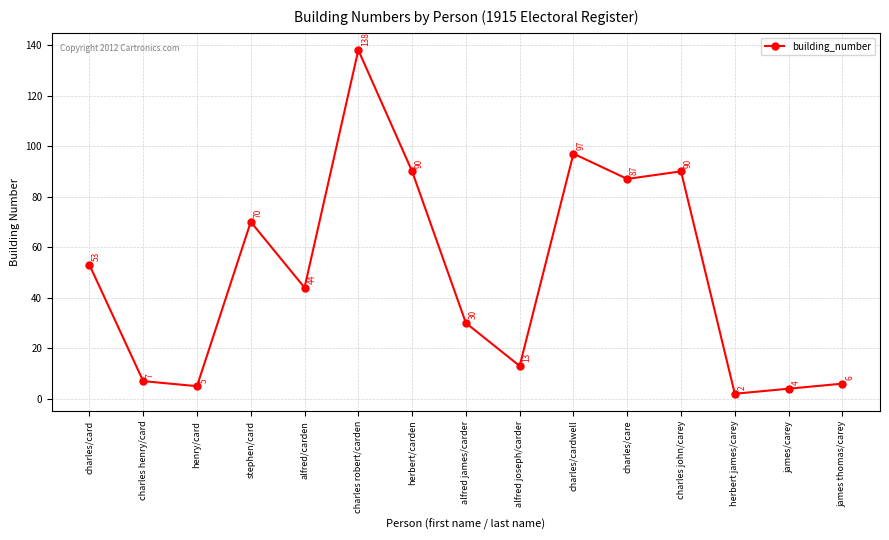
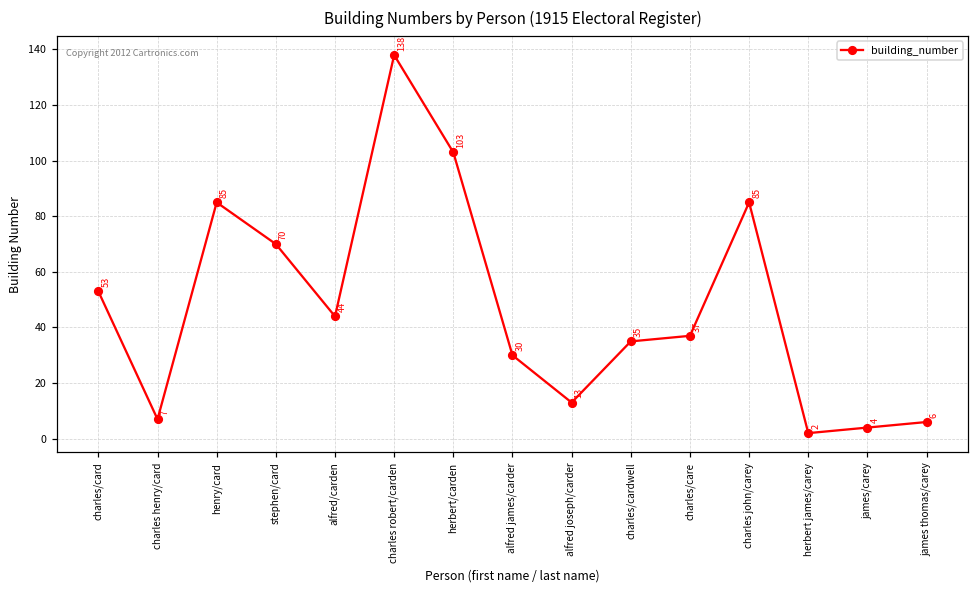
  {
    "charles/card": 53,
    "charles henry/card": 7,
-   "henry/card": 5,
+   "henry/card": 85,
    "stephen/card": 70,
    "alfred/carden": 44,
    "charles robert/carden": 138,
-   "herbert/carden": 90,
+   "herbert/carden": 103,
    "alfred james/carder": 30,
    "alfred joseph/carder": 13,
-   "charles/cardwell": 97,
-   "charles/care": 87,
-   "charles john/carey": 90,
+   "charles/cardwell": 35,
+   "charles/care": 37,
+   "charles john/carey": 85,
    "herbert james/carey": 2,
    "james/carey": 4,
    "james thomas/carey": 6
  }
